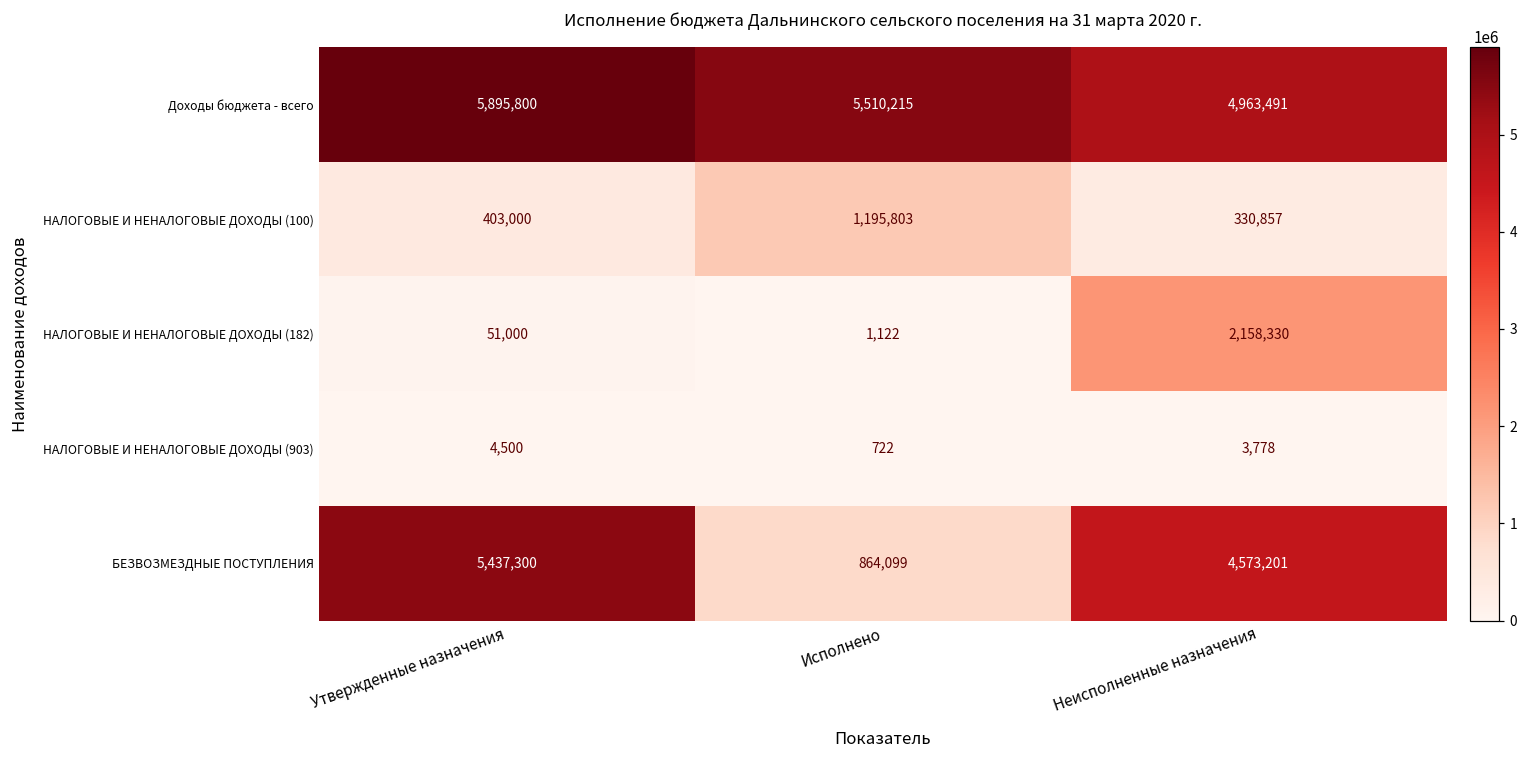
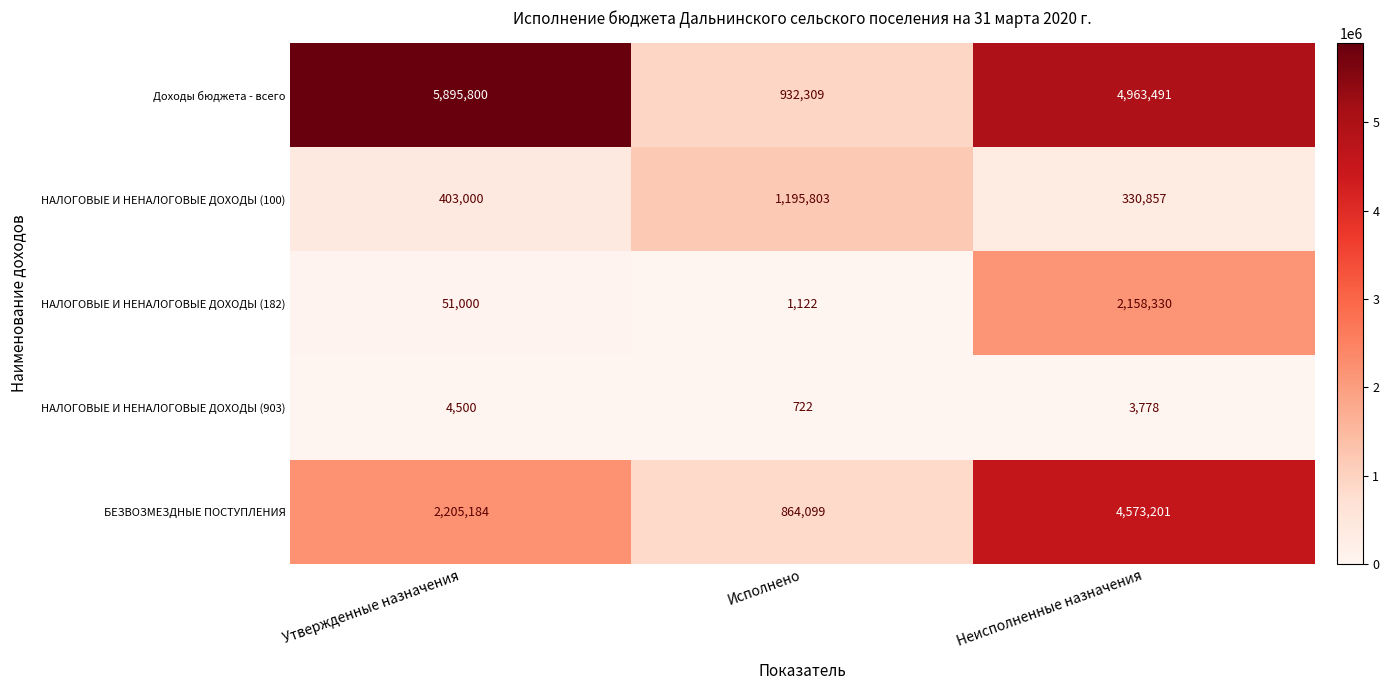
  {
    "Доходы бюджета - всего": {
      "Утвержденные назначения": "5,895,800",
-     "Исполнено": "5,510,215",
+     "Исполнено": "932,309",
      "Неисполненные назначения": "4,963,491"
    },
    "НАЛОГОВЫЕ И НЕНАЛОГОВЫЕ ДОХОДЫ (100)": {
      "Утвержденные назначения": "403,000",
      "Исполнено": "1,195,803",
      "Неисполненные назначения": "330,857"
    },
    "НАЛОГОВЫЕ И НЕНАЛОГОВЫЕ ДОХОДЫ (182)": {
      "Утвержденные назначения": "51,000",
      "Исполнено": "1,122",
      "Неисполненные назначения": "2,158,330"
    },
    "НАЛОГОВЫЕ И НЕНАЛОГОВЫЕ ДОХОДЫ (903)": {
      "Утвержденные назначения": "4,500",
      "Исполнено": "722",
      "Неисполненные назначения": "3,778"
    },
    "БЕЗВОЗМЕЗДНЫЕ ПОСТУПЛЕНИЯ": {
-     "Утвержденные назначения": "5,437,300",
+     "Утвержденные назначения": "2,205,184",
      "Исполнено": "864,099",
      "Неисполненные назначения": "4,573,201"
    }
  }
